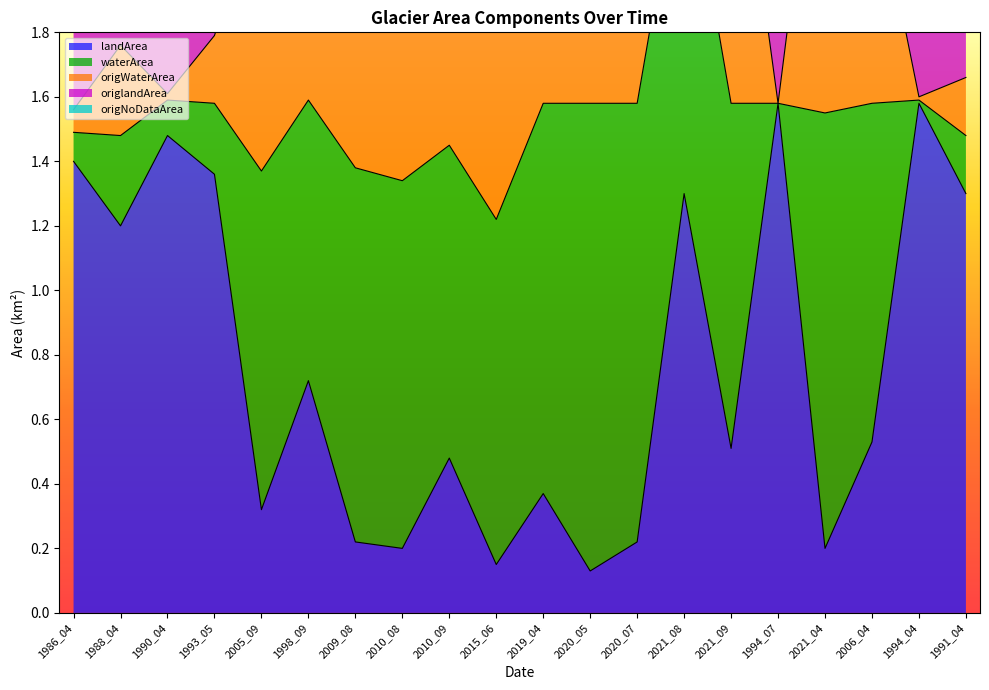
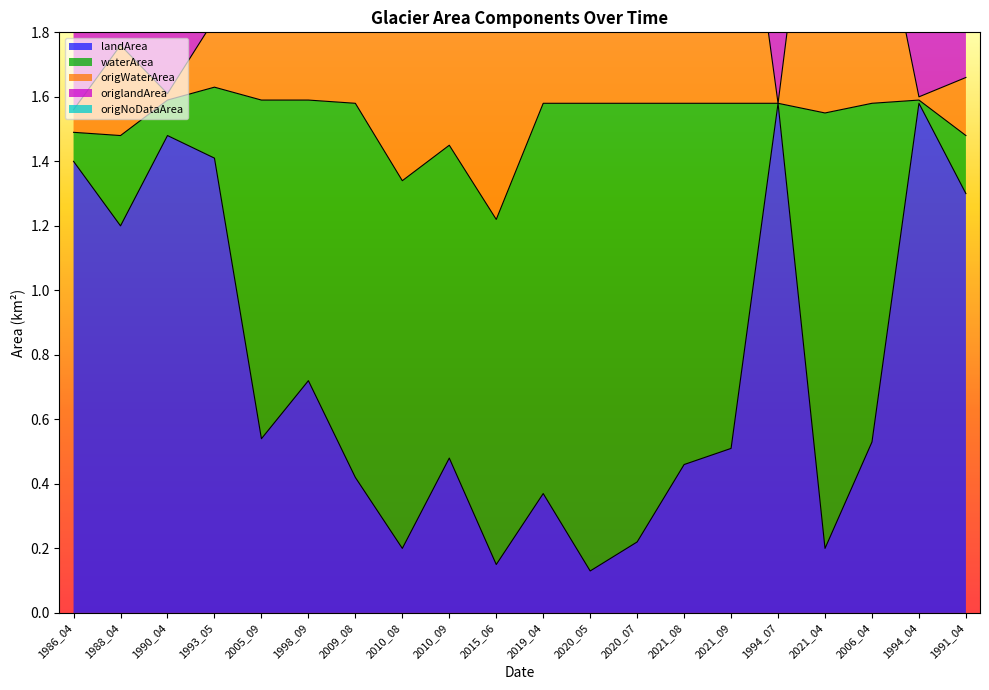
  {
    "landArea": {
      "1986_04": 1.40,
      "1988_04": 1.20,
      "1990_04": 1.48,
-     "1993_05": 1.36,
-     "2005_09": 0.32,
+     "1993_05": 1.41,
+     "2005_09": 0.54,
      "1998_09": 0.72,
-     "2009_08": 0.22,
+     "2009_08": 0.42,
      "2010_08": 0.20,
      "2010_09": 0.48,
      "2015_06": 0.15,
      "2019_04": 0.37,
      "2020_05": 0.13,
      "2020_07": 0.22,
-     "2021_08": 1.30,
+     "2021_08": 0.46,
      "2021_09": 0.51,
      "2021_04": 0.20,
      "2006_04": 0.53,
      "1994_04": 1.58,
      "1991_04": 1.30
    },
    "waterArea": {
      "1986_04": 0.09,
      "1988_04": 0.28,
      "1993_05": 0.22,
      "2005_09": 1.05,
      "1998_09": 0.87,
      "2009_08": 1.16,
      "2010_08": 1.14,
      "2010_09": 0.97,
      "2015_06": 1.07,
      "2019_04": 1.21,
      "2020_05": 1.45,
      "2020_07": 1.36,
      "2021_09": 1.07,
      "2021_04": 1.35,
      "2006_04": 1.05,
      "1994_04": 0.01,
      "1991_04": 0.18
    },
    "origWaterArea": {
      "1994_04": 0.01,
      "1991_04": 0.18
    }
  }
